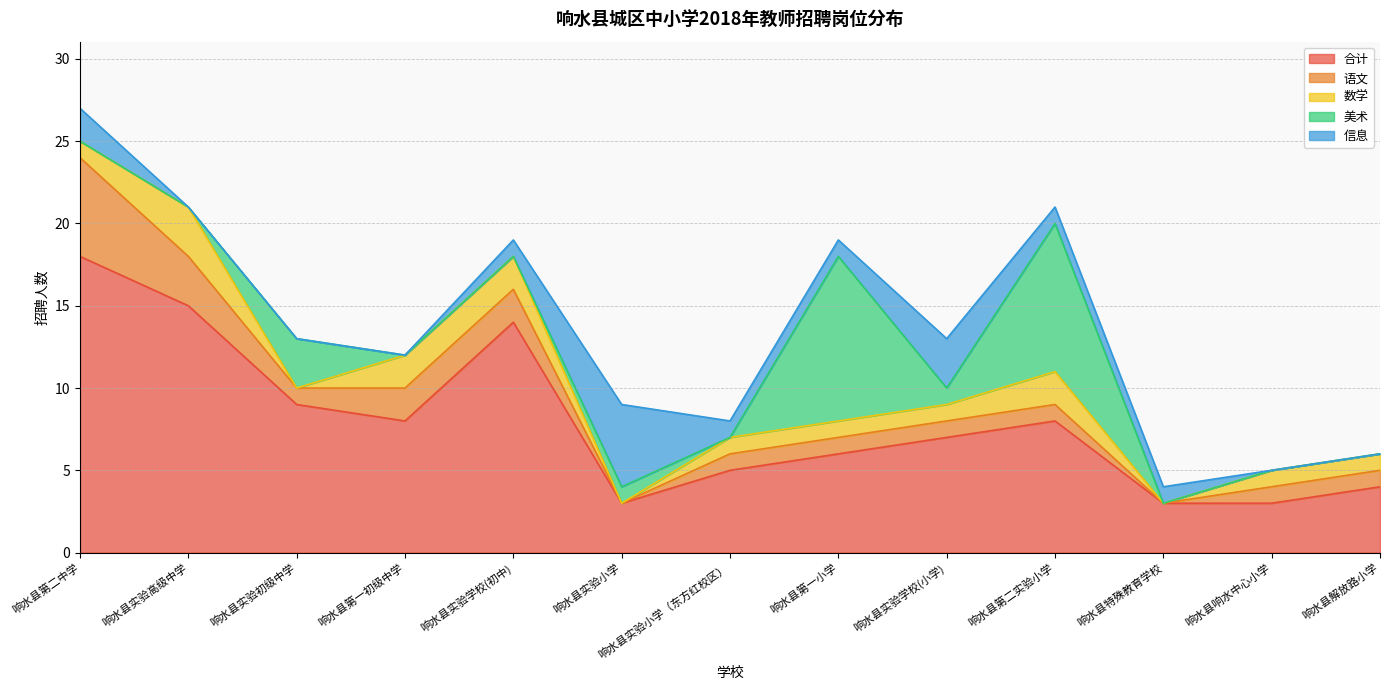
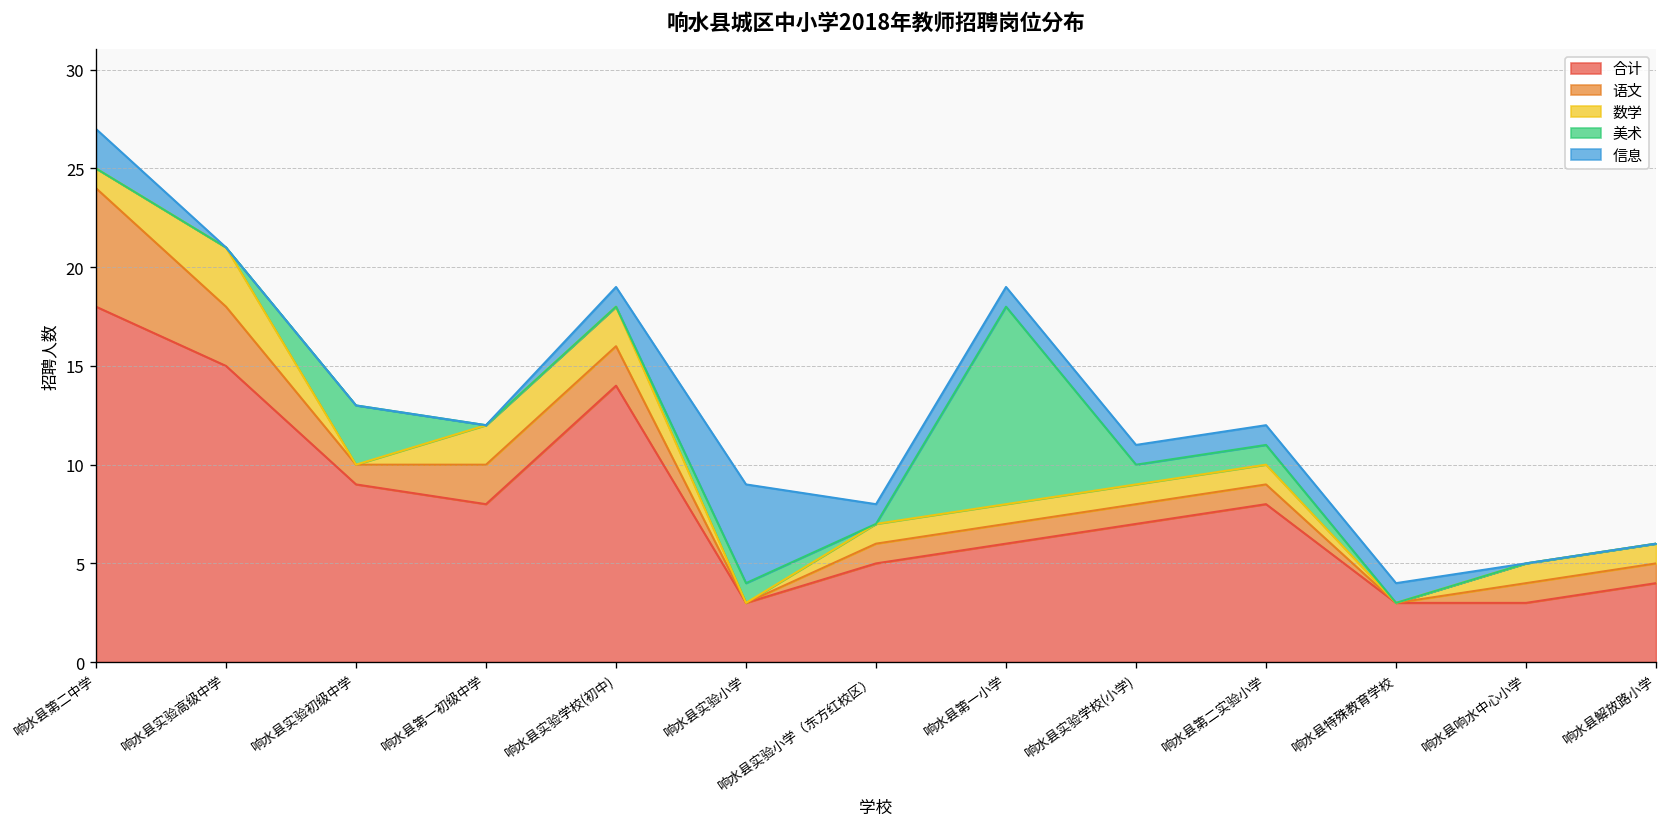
  {
    "数学": {
      "响水县第一小学": 1,
      "响水县实验学校(小学)": 1,
-     "响水县第二实验小学": 2
+     "响水县第二实验小学": 1
    },
    "美术": {
      "响水县实验小学": 1,
      "响水县第一小学": 10,
      "响水县实验学校(小学)": 1,
-     "响水县第二实验小学": 9
+     "响水县第二实验小学": 1
    },
    "信息": {
      "响水县第二中学": 2,
      "响水县实验学校(初中)": 1,
      "响水县实验小学": 5,
      "响水县实验小学（东方红校区）": 1,
      "响水县第一小学": 1,
-     "响水县实验学校(小学)": 3,
+     "响水县实验学校(小学)": 1,
      "响水县第二实验小学": 1,
      "响水县特殊教育学校": 1
    }
  }
